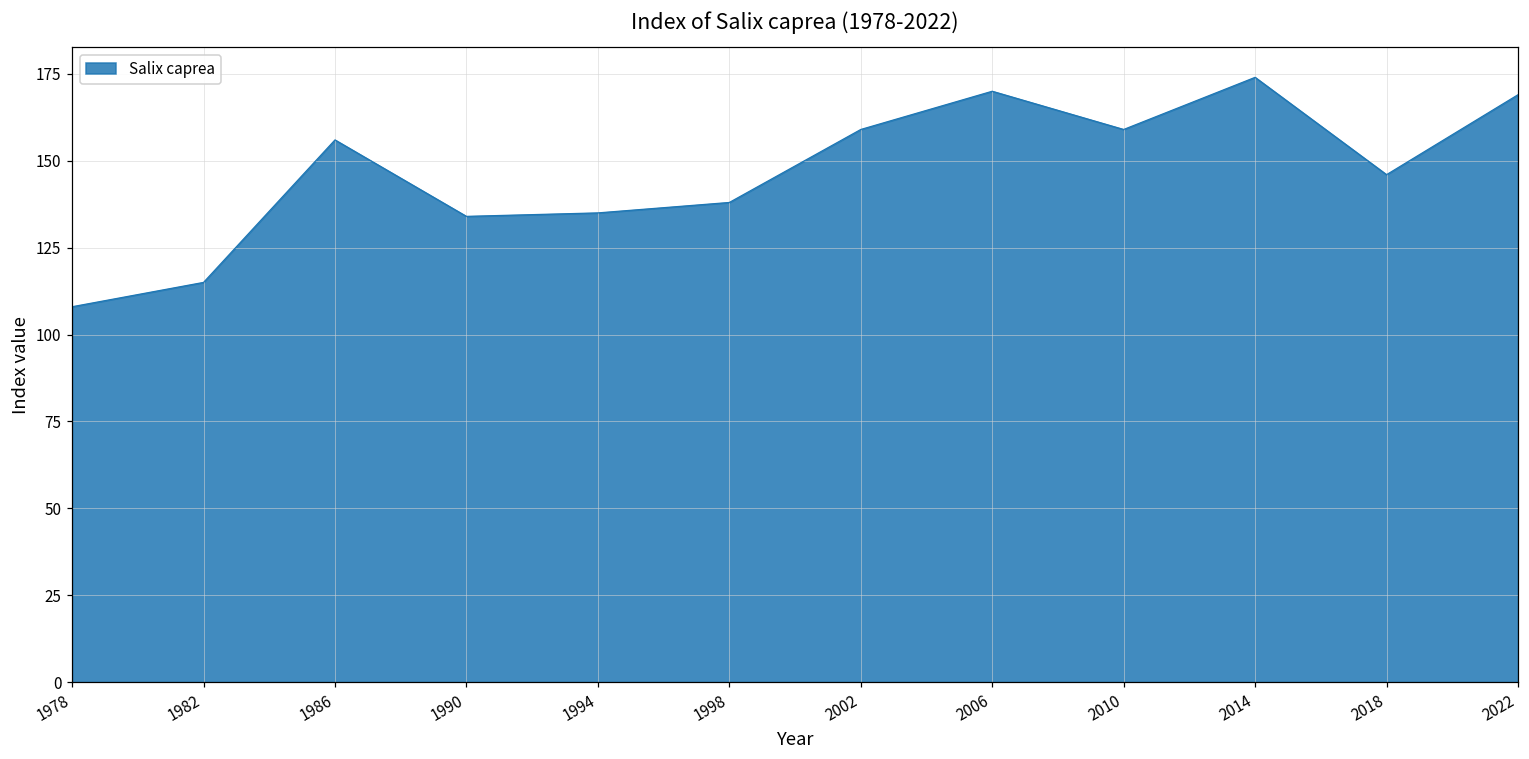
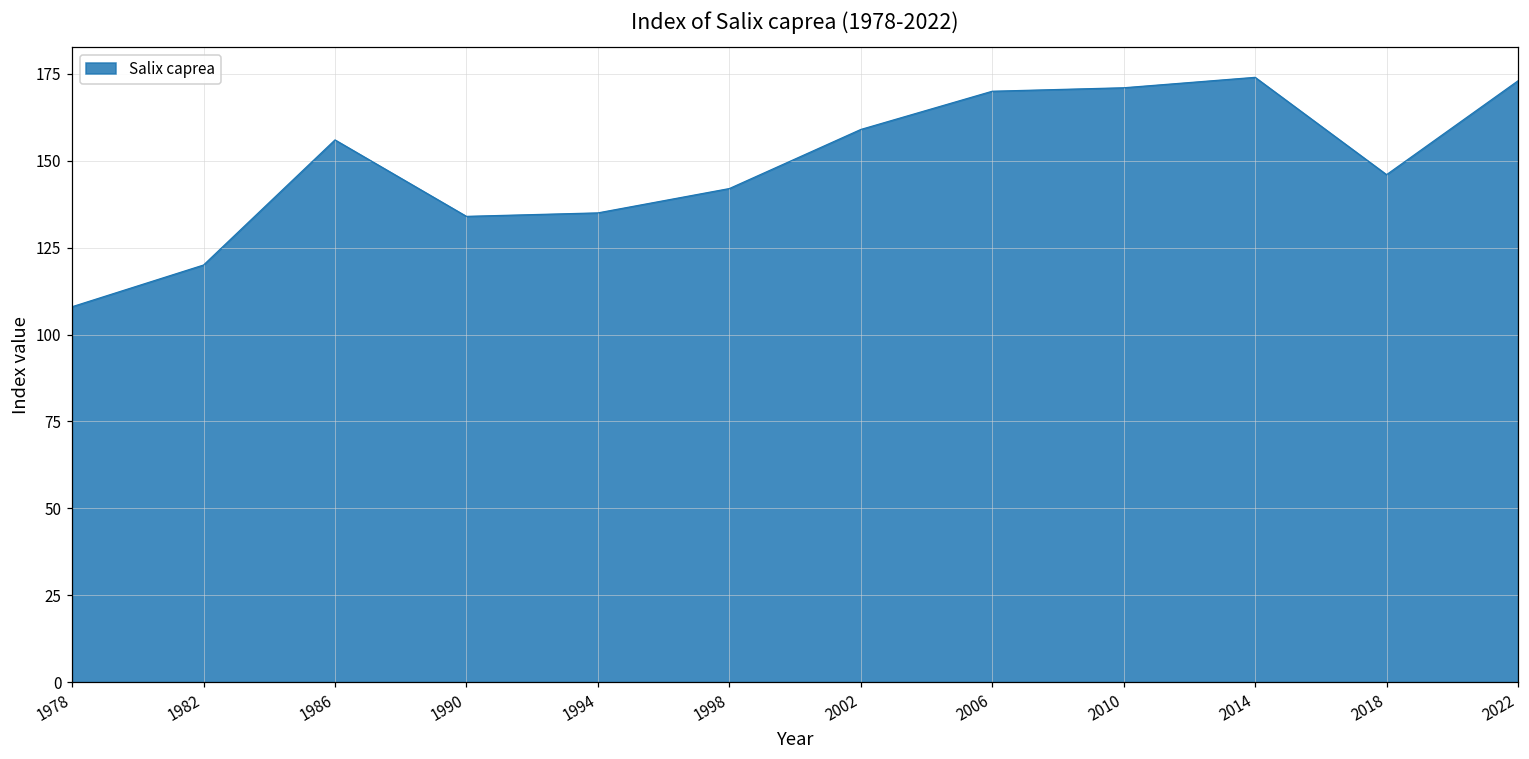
  {
    "1978": 108,
-   "1982": 115,
+   "1982": 120,
    "1986": 156,
    "1990": 134,
    "1994": 135,
-   "1998": 138,
+   "1998": 142,
    "2002": 159,
    "2006": 170,
-   "2010": 159,
+   "2010": 171,
    "2014": 174,
    "2018": 146,
-   "2022": 169
+   "2022": 173
  }
